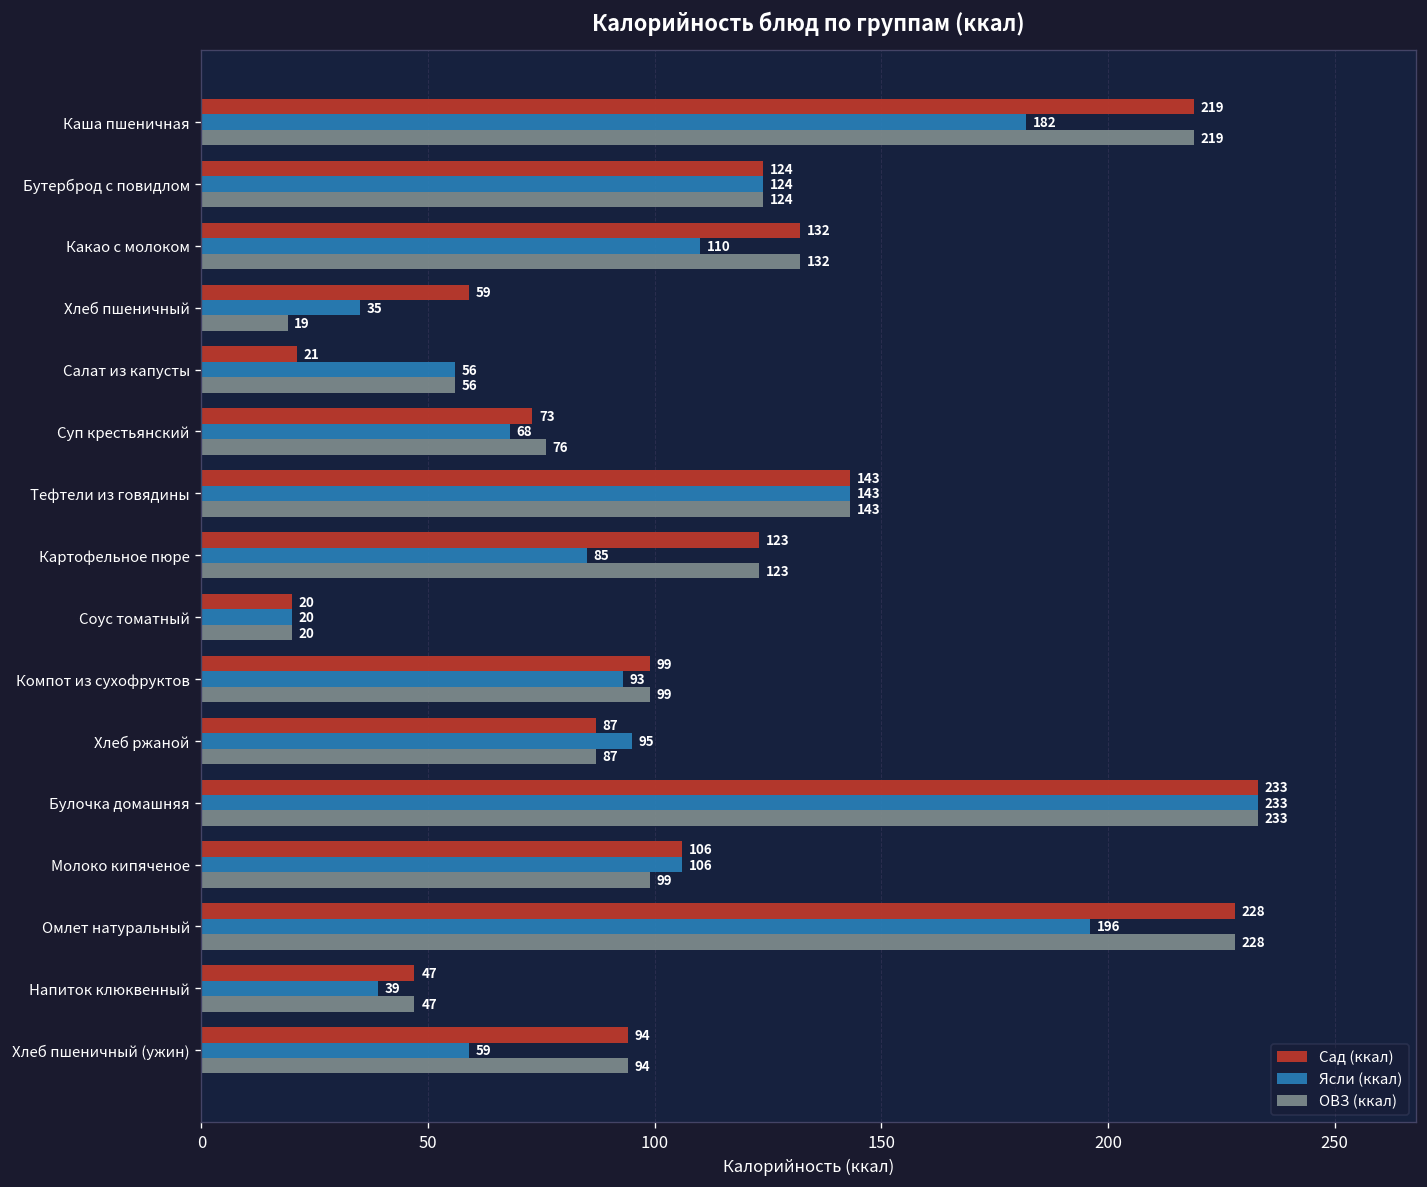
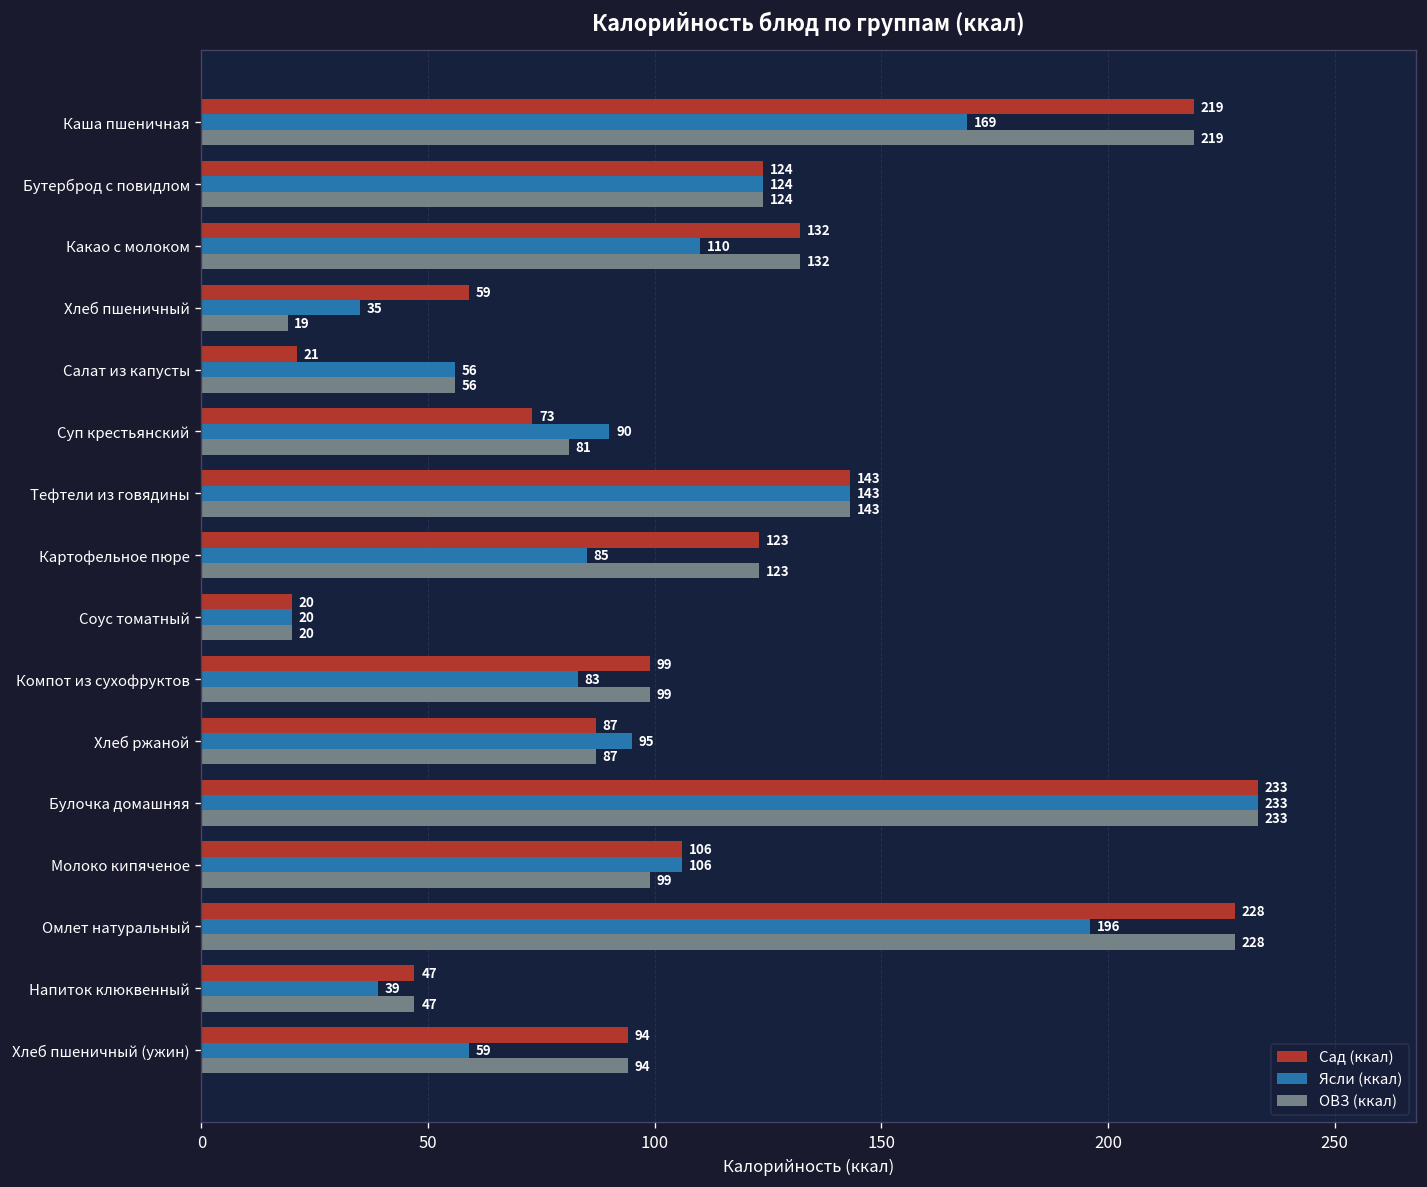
  {
    "Сад (ккал)": {
      "Каша пшеничная": 219,
      "Бутерброд с повидлом": 124,
      "Какао с молоком": 132,
      "Хлеб пшеничный": 59,
      "Салат из капусты": 21,
      "Суп крестьянский": 73,
      "Тефтели из говядины": 143,
      "Картофельное пюре": 123,
      "Соус томатный": 20,
      "Компот из сухофруктов": 99,
      "Хлеб ржаной": 87,
      "Булочка домашняя": 233,
      "Молоко кипяченое": 106,
      "Омлет натуральный": 228,
      "Напиток клюквенный": 47,
      "Хлеб пшеничный (ужин)": 94
    },
    "Ясли (ккал)": {
-     "Каша пшеничная": 182,
+     "Каша пшеничная": 169,
      "Бутерброд с повидлом": 124,
      "Какао с молоком": 110,
      "Хлеб пшеничный": 35,
      "Салат из капусты": 56,
-     "Суп крестьянский": 68,
+     "Суп крестьянский": 90,
      "Тефтели из говядины": 143,
      "Картофельное пюре": 85,
      "Соус томатный": 20,
-     "Компот из сухофруктов": 93,
+     "Компот из сухофруктов": 83,
      "Хлеб ржаной": 95,
      "Булочка домашняя": 233,
      "Молоко кипяченое": 106,
      "Омлет натуральный": 196,
      "Напиток клюквенный": 39,
      "Хлеб пшеничный (ужин)": 59
    },
    "ОВЗ (ккал)": {
      "Каша пшеничная": 219,
      "Бутерброд с повидлом": 124,
      "Какао с молоком": 132,
      "Хлеб пшеничный": 19,
      "Салат из капусты": 56,
-     "Суп крестьянский": 76,
+     "Суп крестьянский": 81,
      "Тефтели из говядины": 143,
      "Картофельное пюре": 123,
      "Соус томатный": 20,
      "Компот из сухофруктов": 99,
      "Хлеб ржаной": 87,
      "Булочка домашняя": 233,
      "Молоко кипяченое": 99,
      "Омлет натуральный": 228,
      "Напиток клюквенный": 47,
      "Хлеб пшеничный (ужин)": 94
    }
  }
